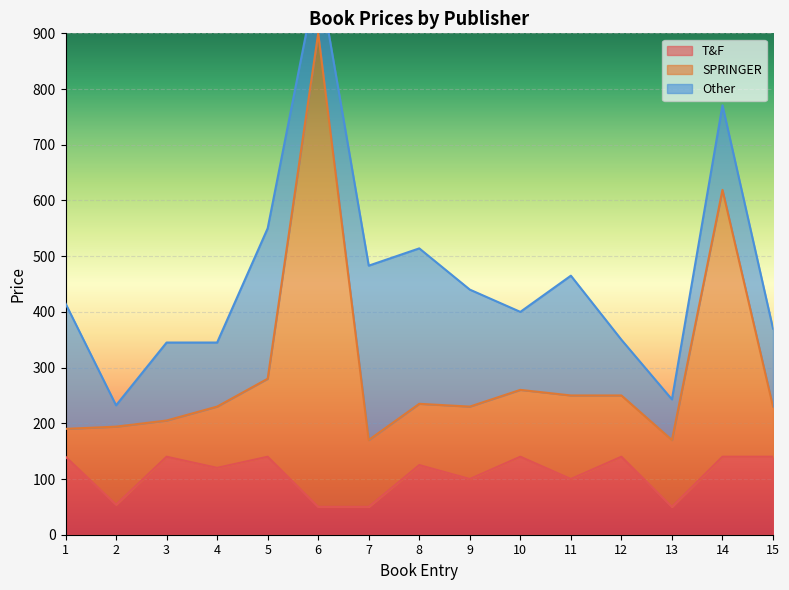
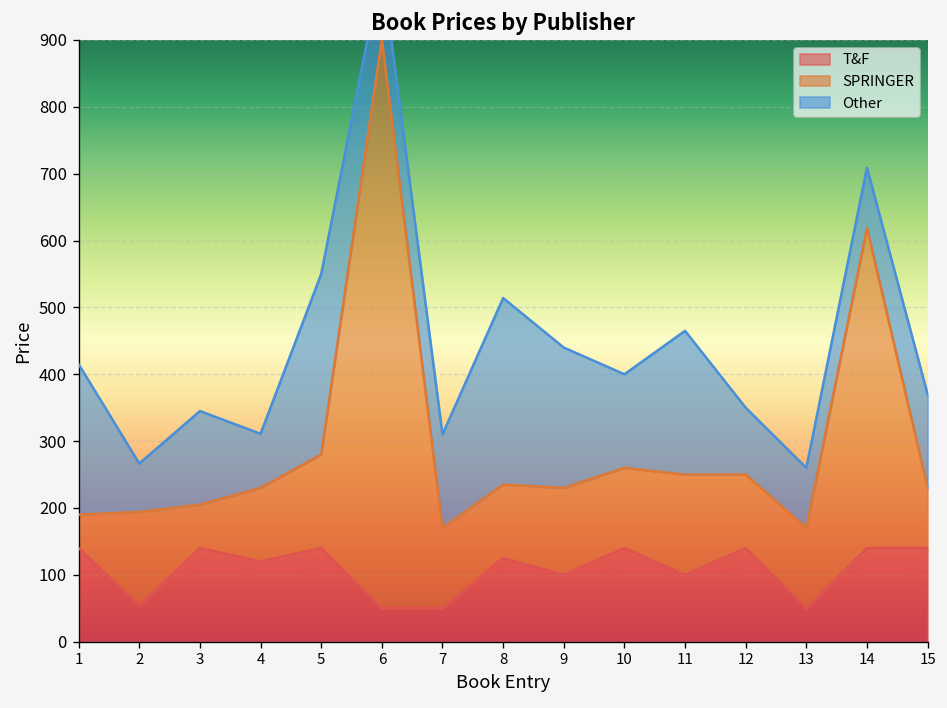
  {
    "Other": {
      "1": 230,
-     "2": 40,
+     "2": 70,
      "3": 140,
-     "4": 120,
+     "4": 80,
      "5": 270,
-     "7": 310,
+     "7": 140,
      "8": 280,
      "9": 210,
      "10": 140,
      "11": 220,
      "12": 100,
-     "13": 70,
-     "14": 150,
+     "13": 90,
+     "14": 90,
      "15": 140
    }
  }
